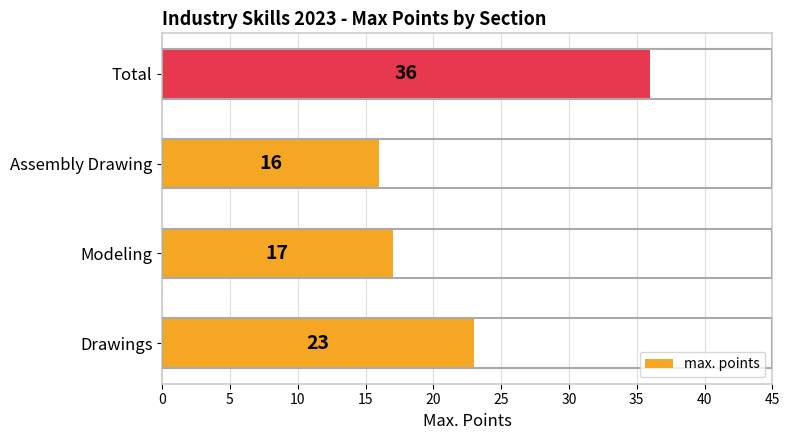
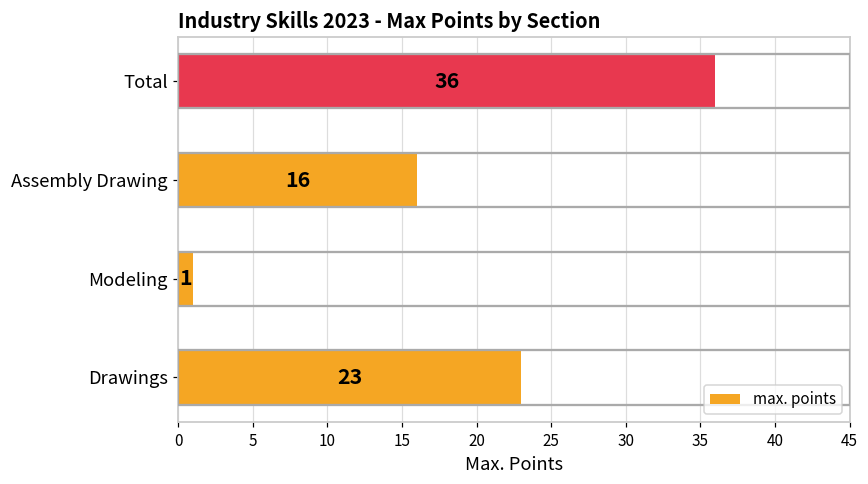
  {
    "Total": 36,
    "Assembly Drawing": 16,
-   "Modeling": 17,
+   "Modeling": 1,
    "Drawings": 23
  }
